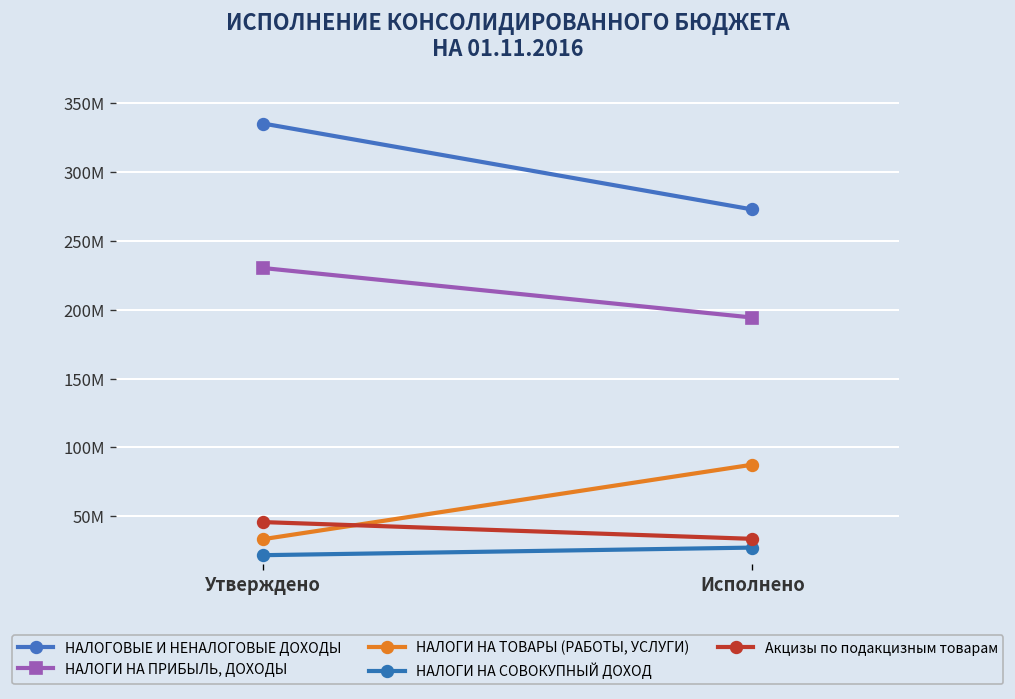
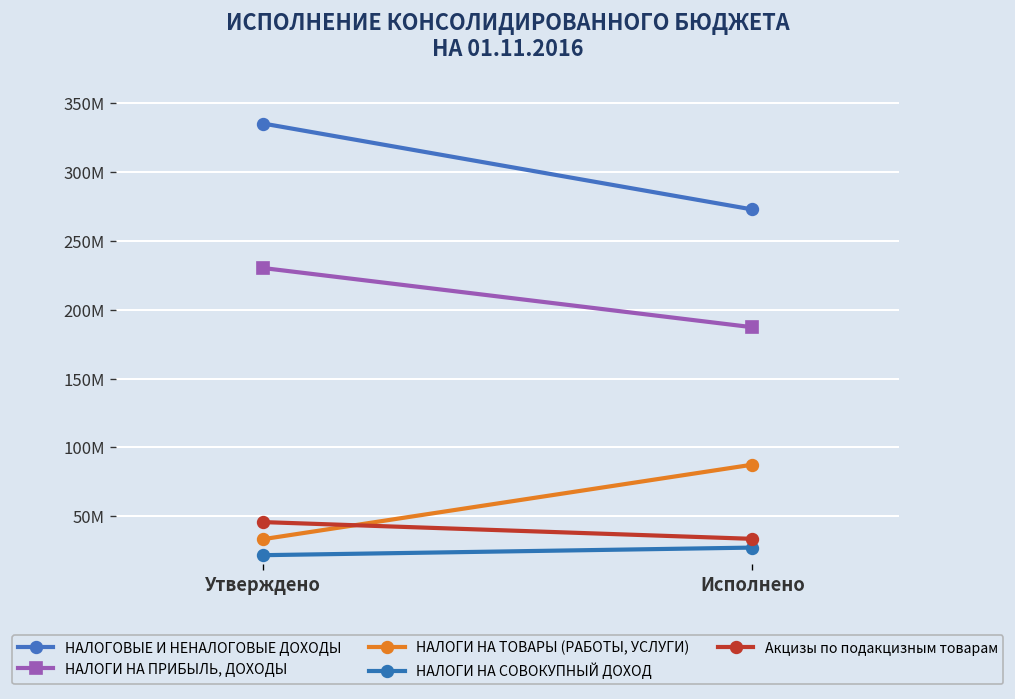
  {
    "НАЛОГИ НА ПРИБЫЛЬ, ДОХОДЫ": {
      "Утверждено": 230000000,
-     "Исполнено": 194000000
+     "Исполнено": 187000000
    },
    "НАЛОГИ НА ТОВАРЫ (РАБОТЫ, УСЛУГИ)": {
      "Утверждено": 33000000,
      "Исполнено": 87000000
    },
    "Акцизы по подакцизным товарам": {
      "Утверждено": 46000000,
      "Исполнено": 34000000
    }
  }
